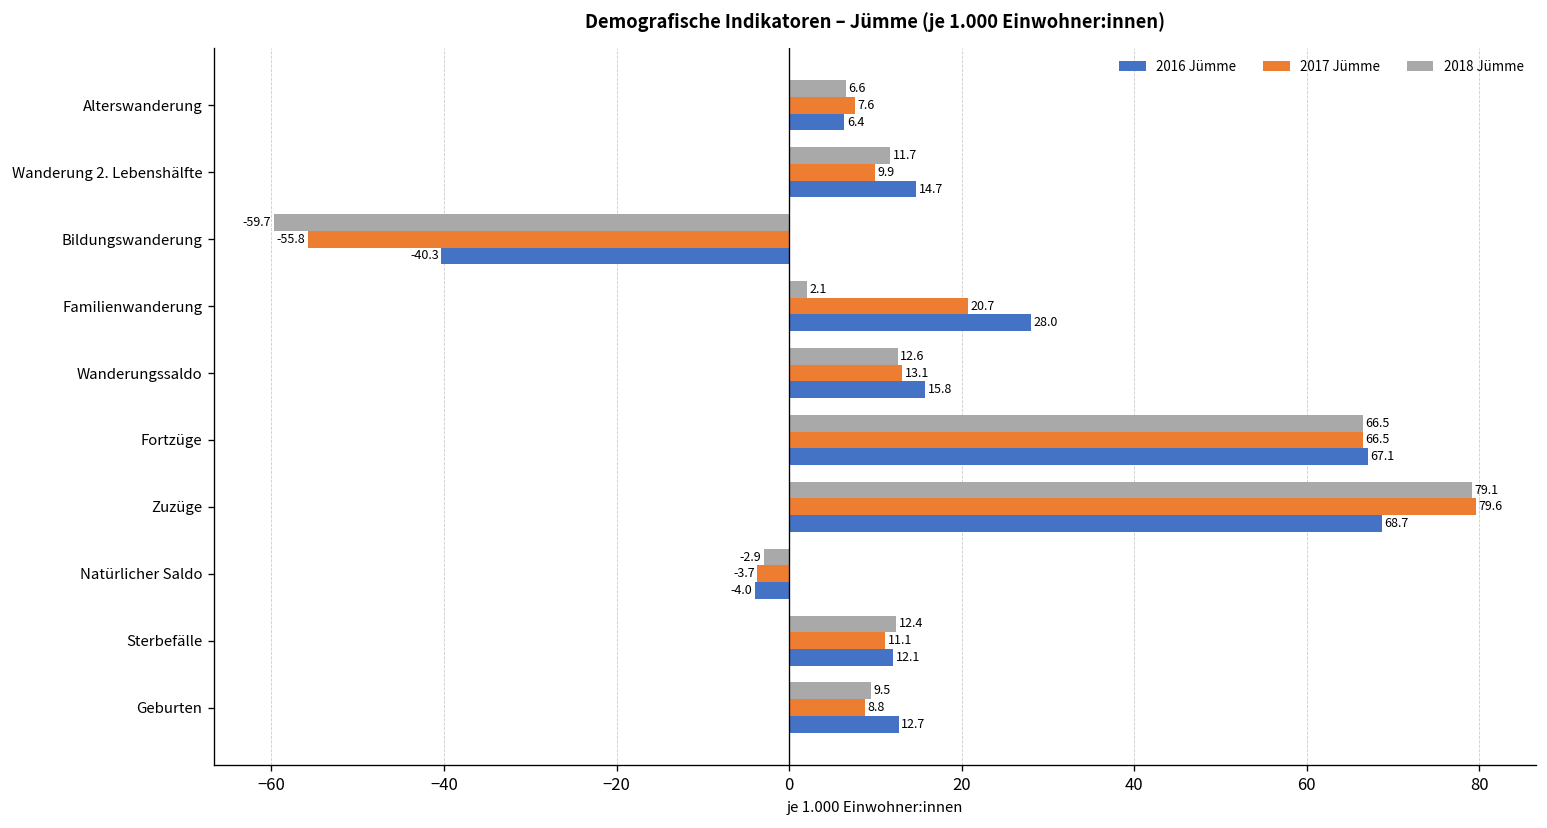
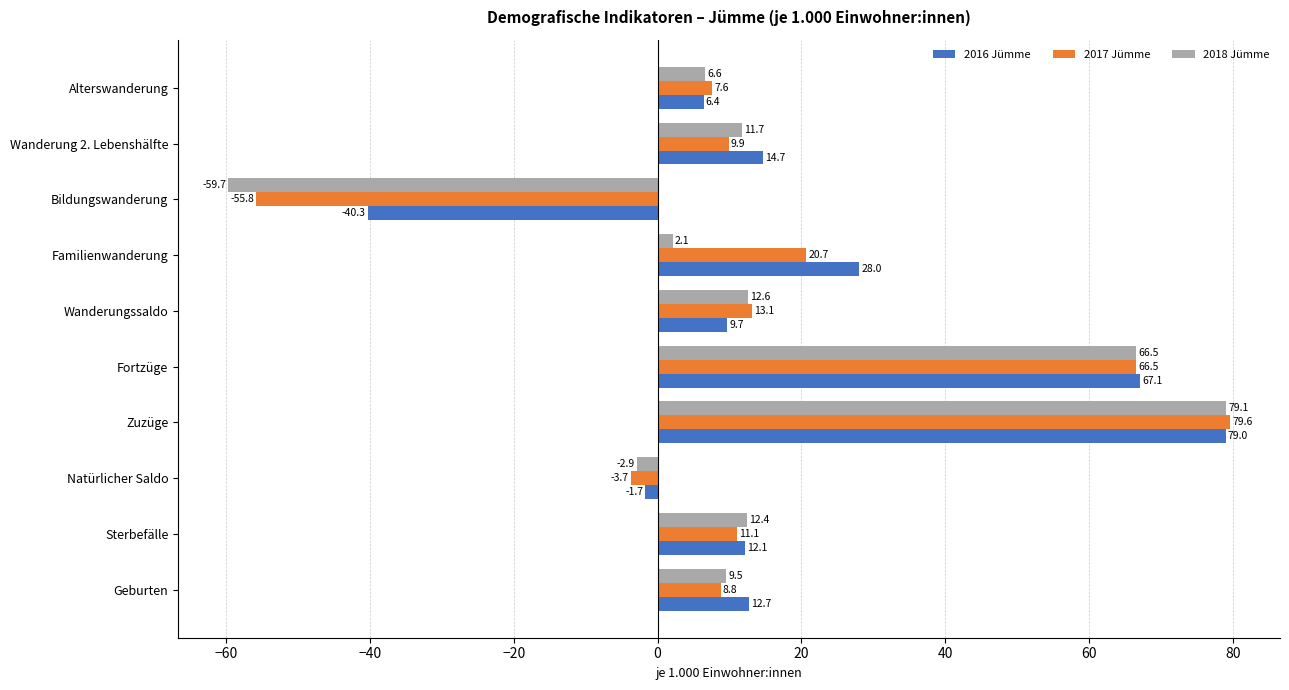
  {
    "2016 Jümme": {
      "Alterswanderung": 6.4,
      "Wanderung 2. Lebenshälfte": 14.7,
      "Bildungswanderung": -40.3,
      "Familienwanderung": 28.0,
-     "Wanderungssaldo": 15.8,
+     "Wanderungssaldo": 9.7,
      "Fortzüge": 67.1,
-     "Zuzüge": 68.7,
-     "Natürlicher Saldo": -4.0,
+     "Zuzüge": 79.0,
+     "Natürlicher Saldo": -1.7,
      "Sterbefälle": 12.1,
      "Geburten": 12.7
    },
    "2017 Jümme": {
      "Alterswanderung": 7.6,
      "Wanderung 2. Lebenshälfte": 9.9,
      "Bildungswanderung": -55.8,
      "Familienwanderung": 20.7,
      "Wanderungssaldo": 13.1,
      "Fortzüge": 66.5,
      "Zuzüge": 79.6,
      "Natürlicher Saldo": -3.7,
      "Sterbefälle": 11.1,
      "Geburten": 8.8
    },
    "2018 Jümme": {
      "Alterswanderung": 6.6,
      "Wanderung 2. Lebenshälfte": 11.7,
      "Bildungswanderung": -59.7,
      "Familienwanderung": 2.1,
      "Wanderungssaldo": 12.6,
      "Fortzüge": 66.5,
      "Zuzüge": 79.1,
      "Natürlicher Saldo": -2.9,
      "Sterbefälle": 12.4,
      "Geburten": 9.5
    }
  }
